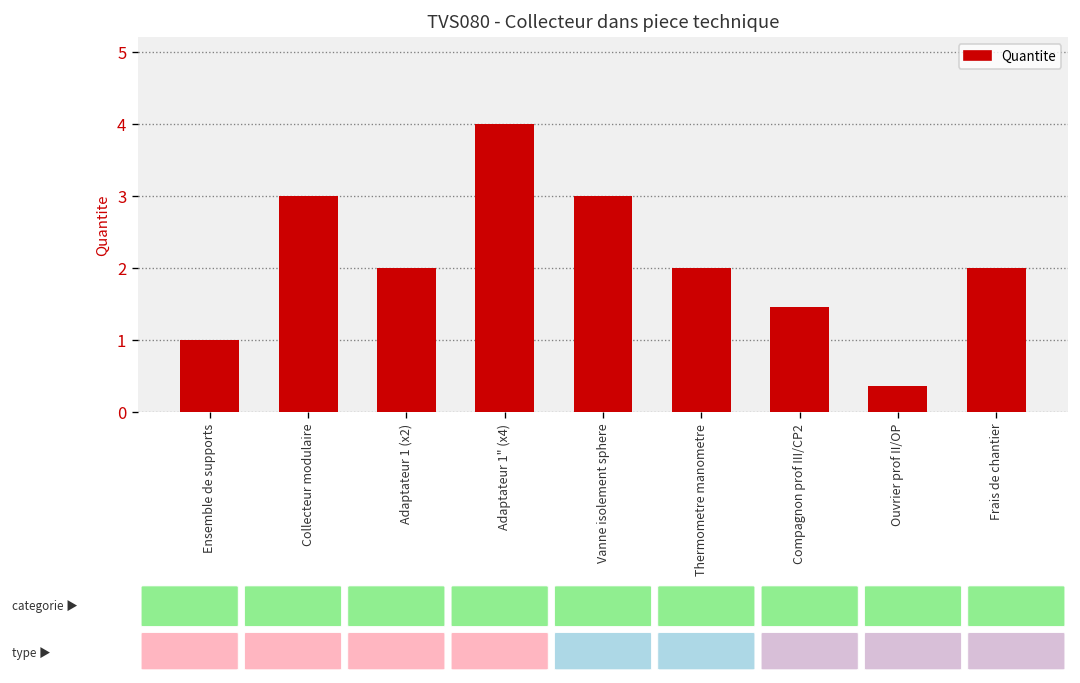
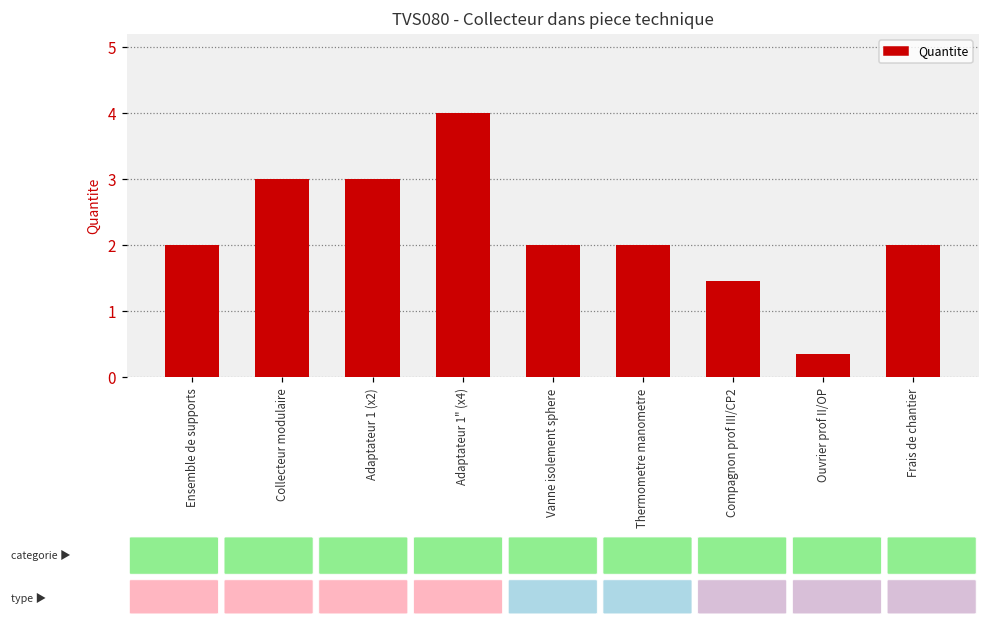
  {
-   "Ensemble de supports": 1,
+   "Ensemble de supports": 2,
    "Collecteur modulaire": 3,
-   "Adaptateur 1 (x2)": 2,
+   "Adaptateur 1 (x2)": 3,
    "Adaptateur 1\" (x4)": 4,
-   "Vanne isolement sphere": 3,
+   "Vanne isolement sphere": 2,
    "Thermometre manometre": 2,
    "Compagnon prof III/CP2": 1.5,
    "Ouvrier prof II/OP": 0.4,
    "Frais de chantier": 2
  }
